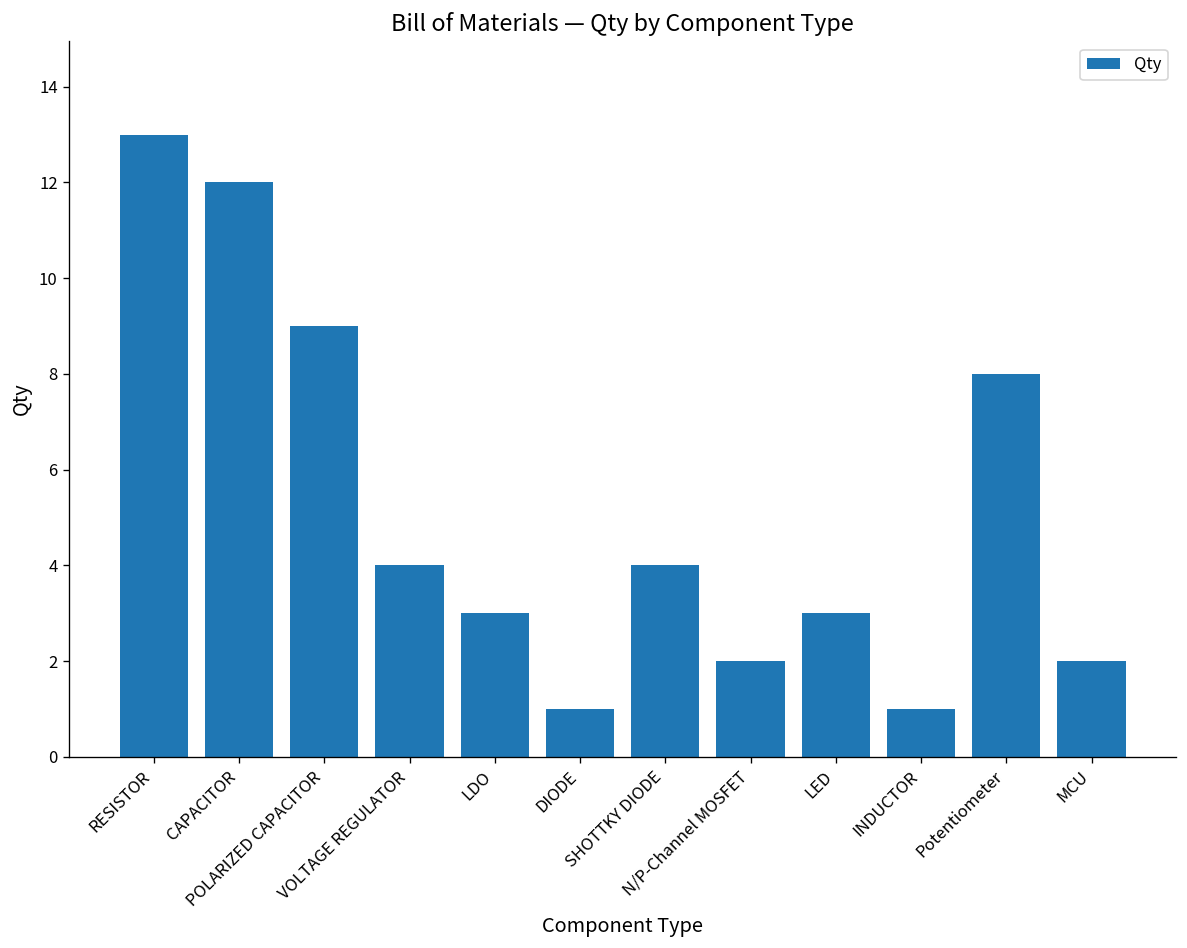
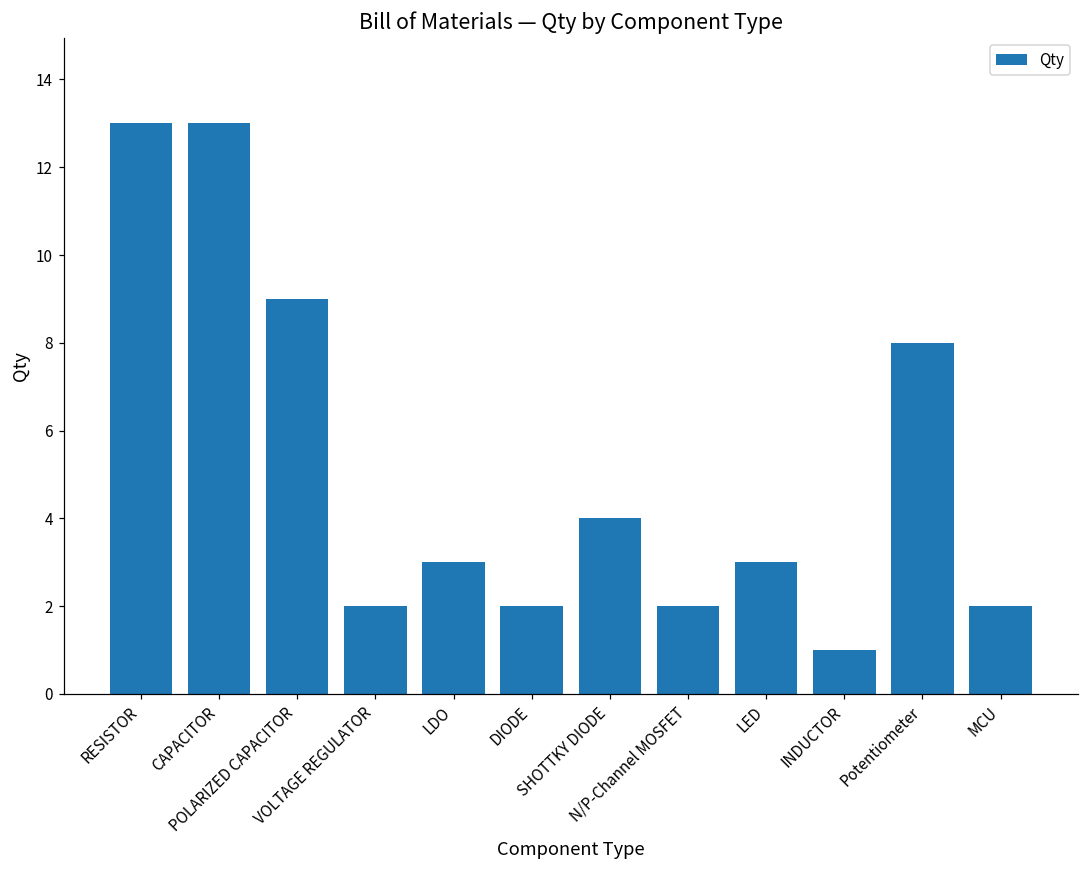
  {
    "RESISTOR": 13,
-   "CAPACITOR": 12,
+   "CAPACITOR": 13,
    "POLARIZED CAPACITOR": 9,
-   "VOLTAGE REGULATOR": 4,
+   "VOLTAGE REGULATOR": 2,
    "LDO": 3,
-   "DIODE": 1,
+   "DIODE": 2,
    "SHOTTKY DIODE": 4,
    "N/P-Channel MOSFET": 2,
    "LED": 3,
    "INDUCTOR": 1,
    "Potentiometer": 8,
    "MCU": 2
  }
